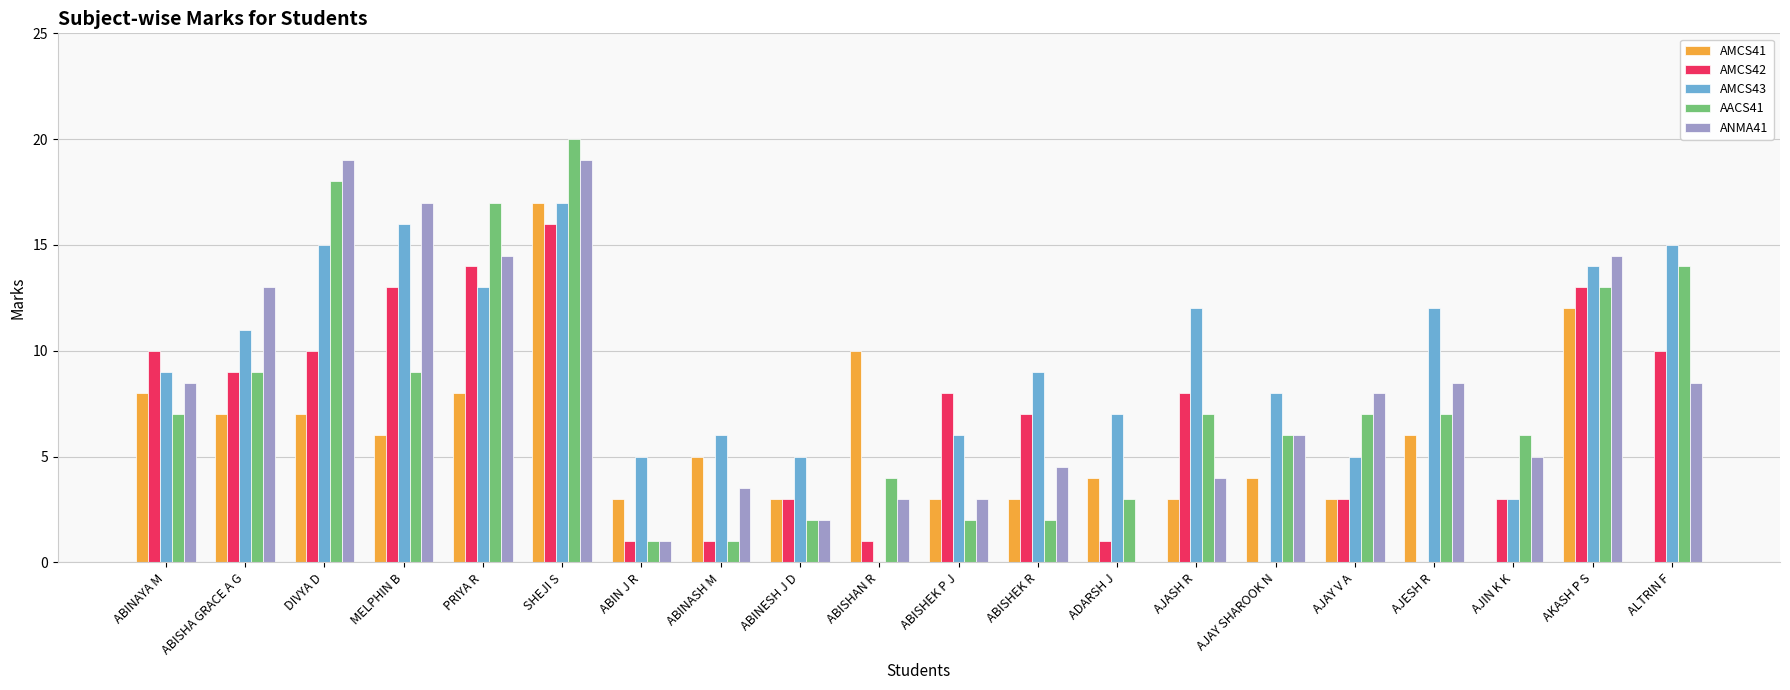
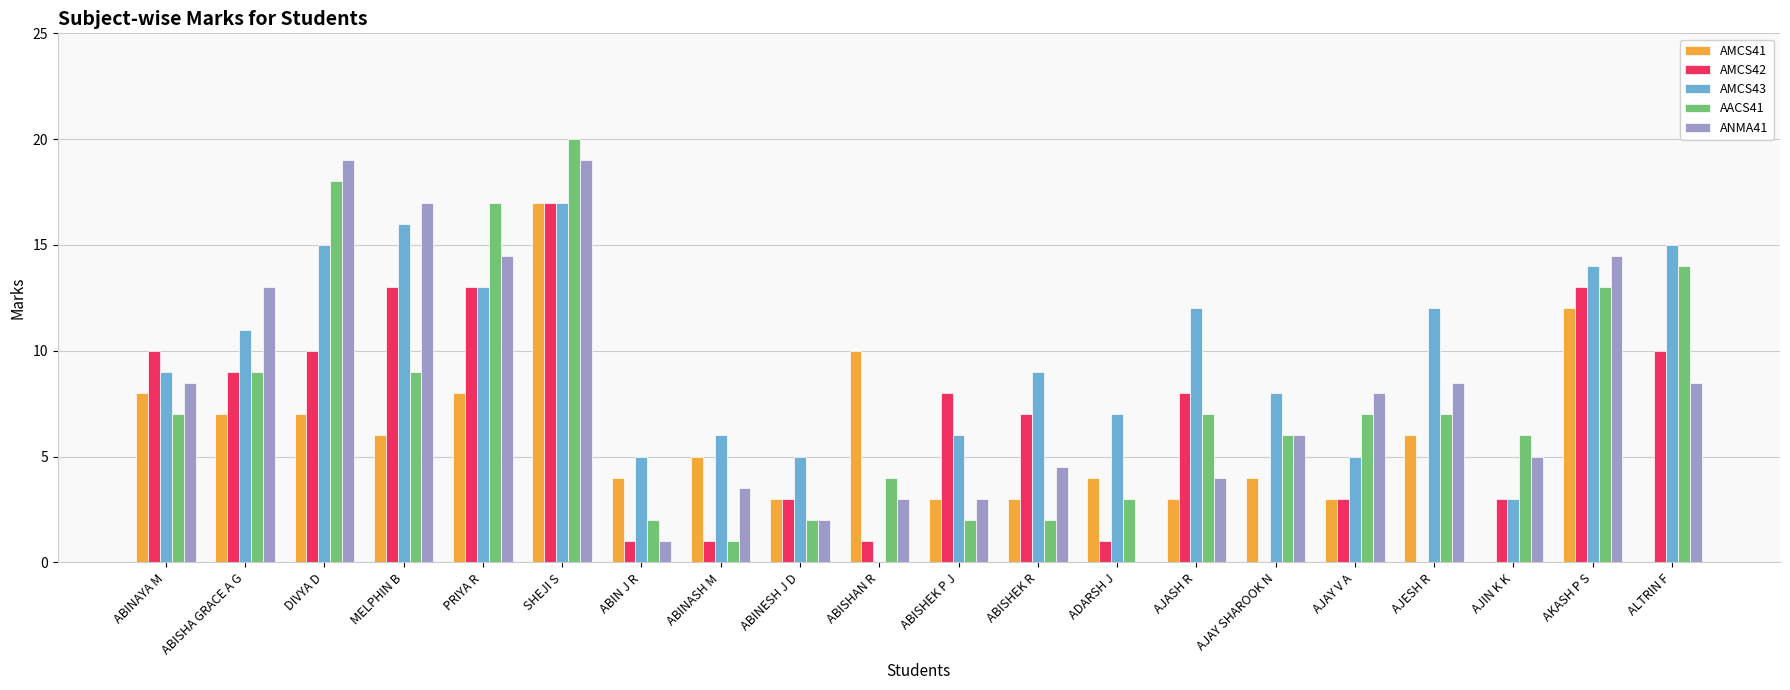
  {
    "AMCS41": {
      "ABINAYA M": 8,
      "ABISHA GRACE A G": 7,
      "DIVYA D": 7,
      "MELPHIN B": 6,
      "PRIYA R": 8,
      "SHEJI S": 17,
-     "ABIN J R": 3,
+     "ABIN J R": 4,
      "ABINASH M": 5,
      "ABINESH J D": 3,
      "ABISHAN R": 10,
      "ABISHEK P J": 3,
      "ABISHEK R": 3,
      "ADARSH J": 4,
      "AJASH R": 3,
      "AJAY SHAROOK N": 4,
      "AJAY V A": 3,
      "AJESH R": 6,
      "AJIN K K": 0,
      "AKASH P S": 12,
      "ALTRIN F": 0
    },
    "AMCS42": {
      "ABINAYA M": 10,
      "ABISHA GRACE A G": 9,
      "DIVYA D": 10,
      "MELPHIN B": 13,
-     "PRIYA R": 14,
-     "SHEJI S": 16,
+     "PRIYA R": 13,
+     "SHEJI S": 17,
      "ABIN J R": 1,
      "ABINASH M": 1,
      "ABINESH J D": 3,
      "ABISHAN R": 1,
      "ABISHEK P J": 8,
      "ABISHEK R": 7,
      "ADARSH J": 1,
      "AJASH R": 8,
      "AJAY SHAROOK N": 0,
      "AJAY V A": 3,
      "AJESH R": 0,
      "AJIN K K": 3,
      "AKASH P S": 13,
      "ALTRIN F": 10
    },
    "AACS41": {
      "ABINAYA M": 7,
      "ABISHA GRACE A G": 9,
      "DIVYA D": 18,
      "MELPHIN B": 9,
      "PRIYA R": 17,
      "SHEJI S": 20,
-     "ABIN J R": 1,
+     "ABIN J R": 2,
      "ABINASH M": 1,
      "ABINESH J D": 2,
      "ABISHAN R": 4,
      "ABISHEK P J": 2,
      "ABISHEK R": 2,
      "ADARSH J": 3,
      "AJASH R": 7,
      "AJAY SHAROOK N": 6,
      "AJAY V A": 7,
      "AJESH R": 7,
      "AJIN K K": 6,
      "AKASH P S": 13,
      "ALTRIN F": 14
    }
  }
